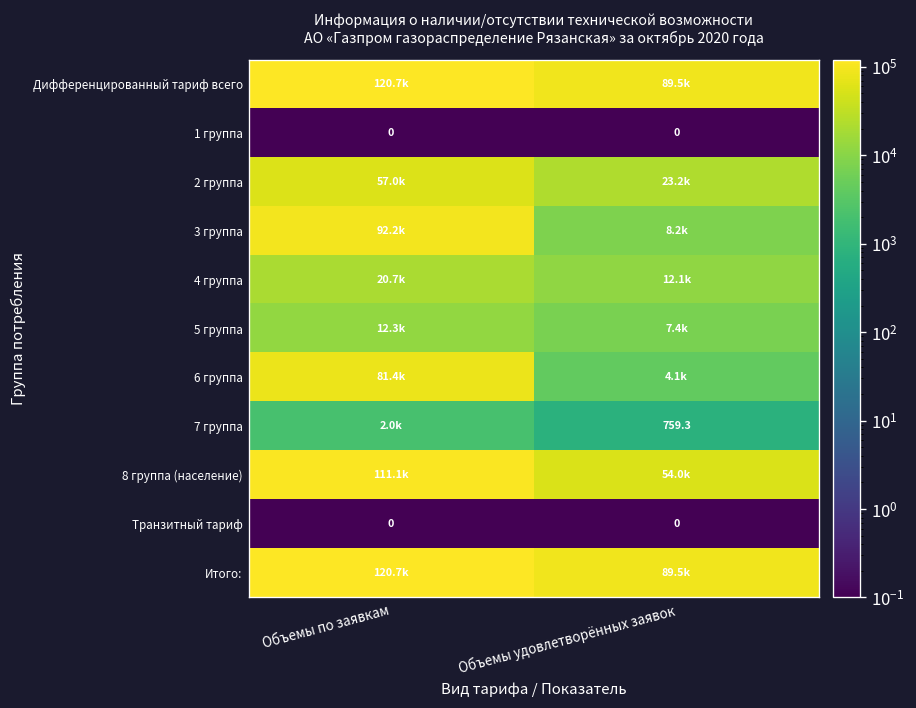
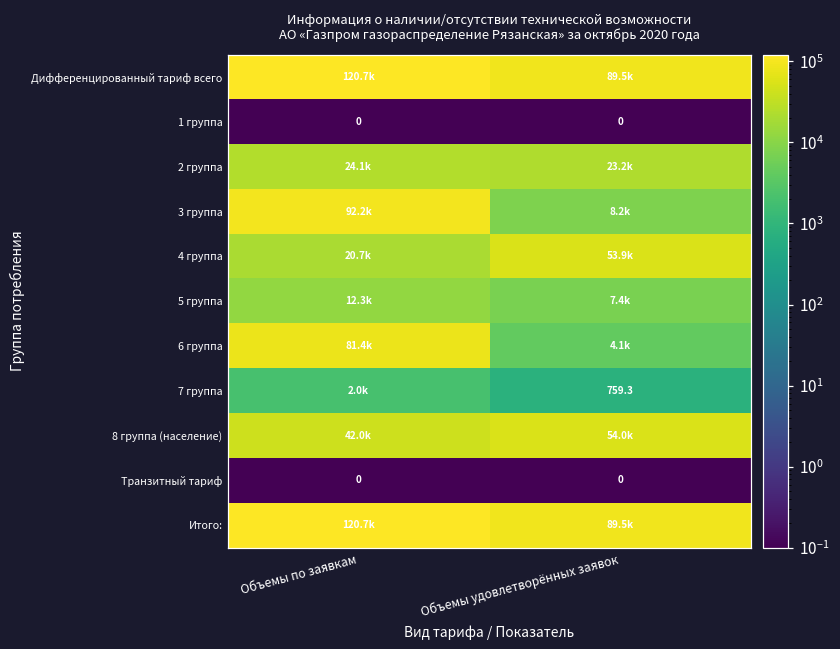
  {
    "Дифференцированный тариф всего": {
      "Объемы по заявкам": "120.7k",
      "Объемы удовлетворённых заявок": "89.5k"
    },
    "1 группа": {
      "Объемы по заявкам": "0",
      "Объемы удовлетворённых заявок": "0"
    },
    "2 группа": {
-     "Объемы по заявкам": "57.0k",
+     "Объемы по заявкам": "24.1k",
      "Объемы удовлетворённых заявок": "23.2k"
    },
    "3 группа": {
      "Объемы по заявкам": "92.2k",
      "Объемы удовлетворённых заявок": "8.2k"
    },
    "4 группа": {
      "Объемы по заявкам": "20.7k",
-     "Объемы удовлетворённых заявок": "12.1k"
+     "Объемы удовлетворённых заявок": "53.9k"
    },
    "5 группа": {
      "Объемы по заявкам": "12.3k",
      "Объемы удовлетворённых заявок": "7.4k"
    },
    "6 группа": {
      "Объемы по заявкам": "81.4k",
      "Объемы удовлетворённых заявок": "4.1k"
    },
    "7 группа": {
      "Объемы по заявкам": "2.0k",
      "Объемы удовлетворённых заявок": "759.3"
    },
    "8 группа (население)": {
-     "Объемы по заявкам": "111.1k",
+     "Объемы по заявкам": "42.0k",
      "Объемы удовлетворённых заявок": "54.0k"
    },
    "Транзитный тариф": {
      "Объемы по заявкам": "0",
      "Объемы удовлетворённых заявок": "0"
    },
    "Итого:": {
      "Объемы по заявкам": "120.7k",
      "Объемы удовлетворённых заявок": "89.5k"
    }
  }
